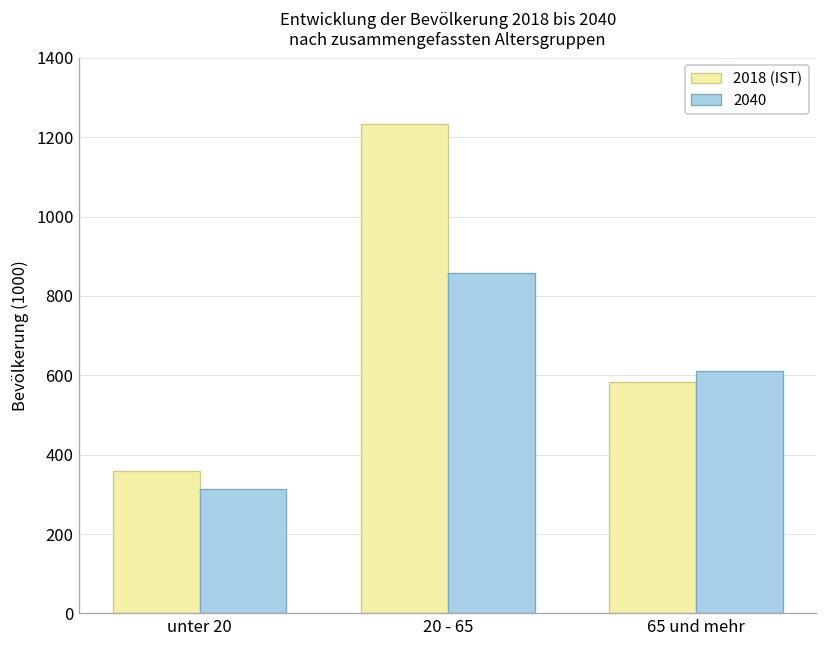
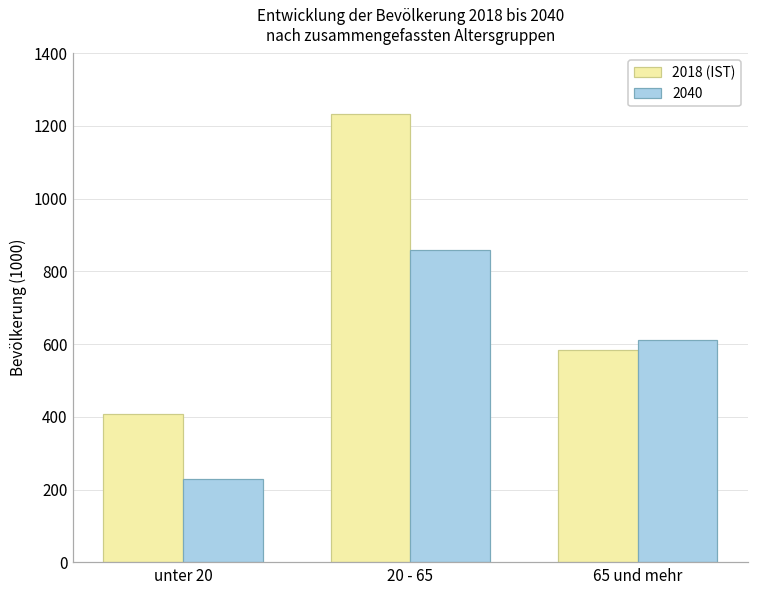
  {
    "2018 (IST)": {
-     "unter 20": 360,
+     "unter 20": 410,
      "20 - 65": 1230,
      "65 und mehr": 580
    },
    "2040": {
-     "unter 20": 310,
+     "unter 20": 230,
      "20 - 65": 860,
      "65 und mehr": 610
    }
  }
